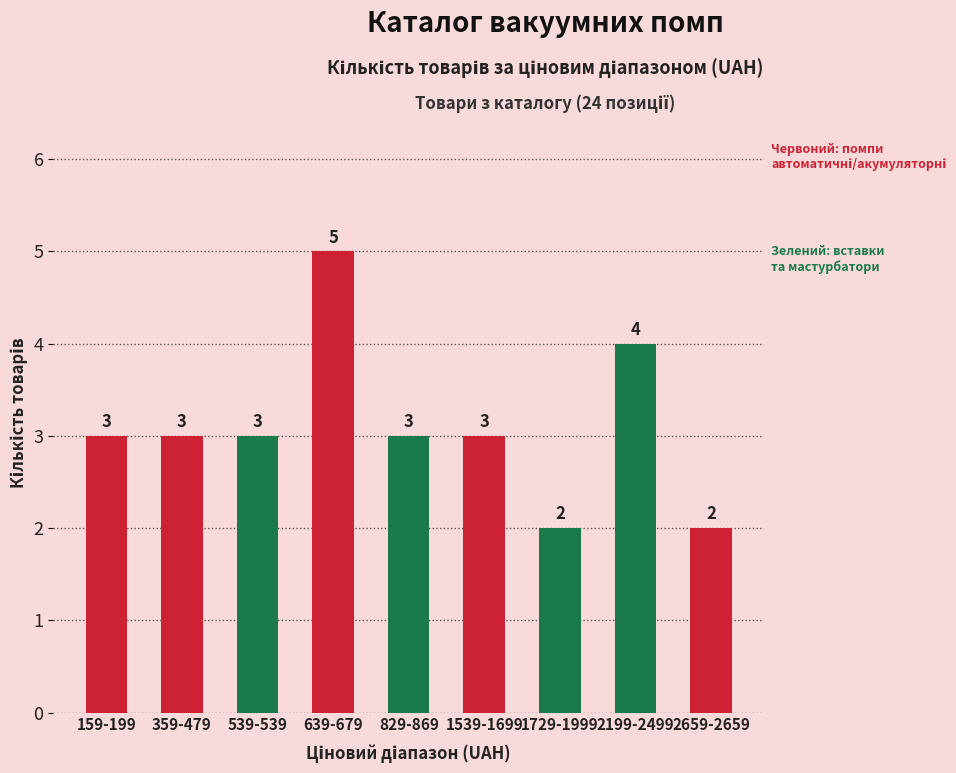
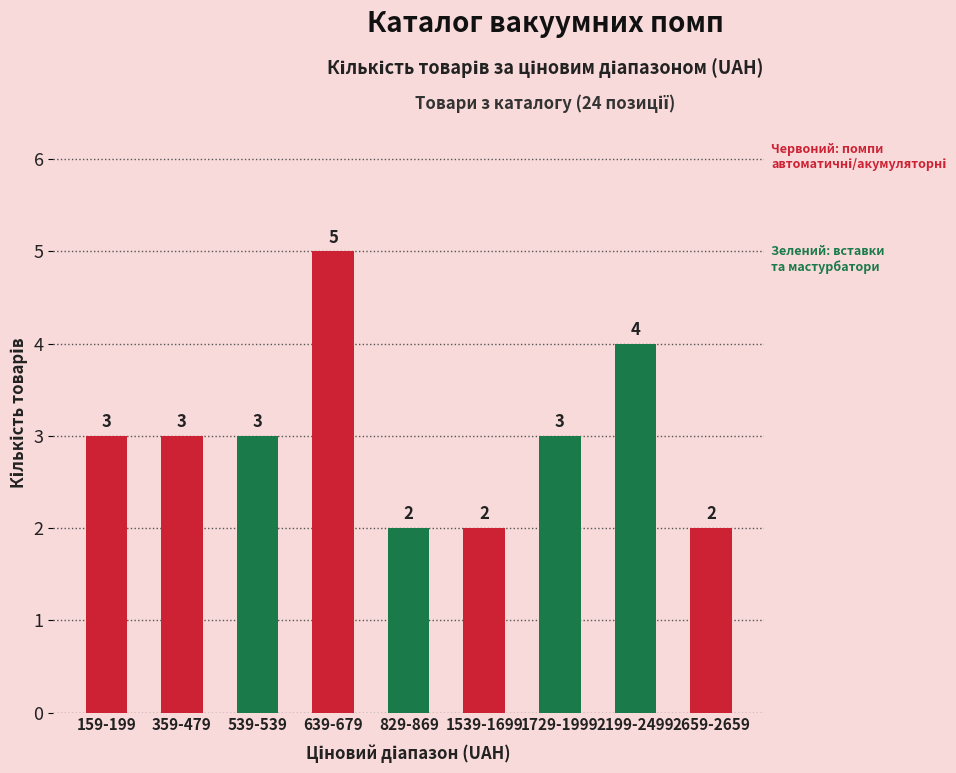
  {
    "159-199": 3,
    "359-479": 3,
    "539-539": 3,
    "639-679": 5,
-   "829-869": 3,
-   "1539-1699": 3,
-   "1729-1999": 2,
+   "829-869": 2,
+   "1539-1699": 2,
+   "1729-1999": 3,
    "2199-2499": 4,
    "2659-2659": 2
  }
